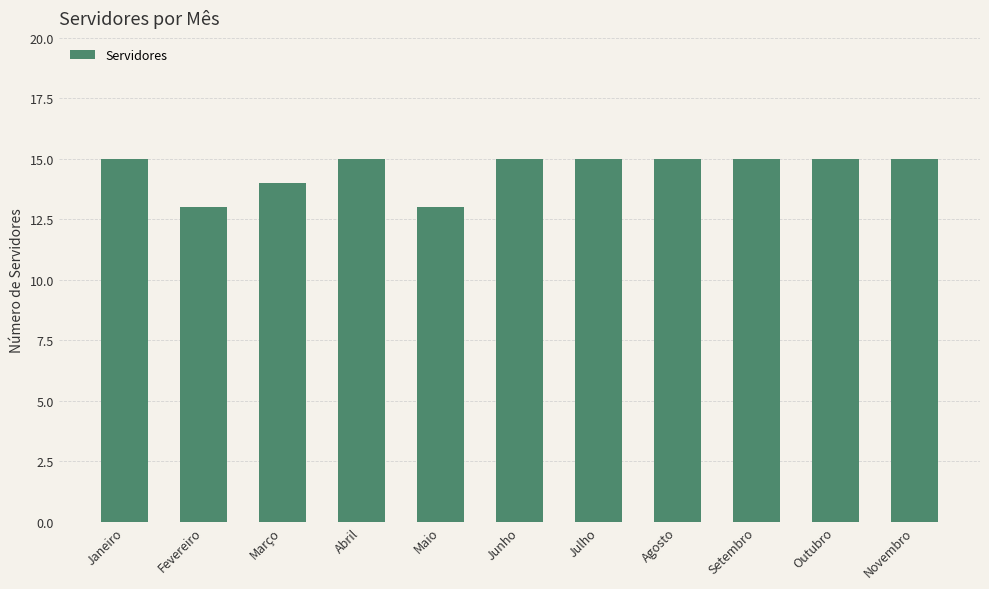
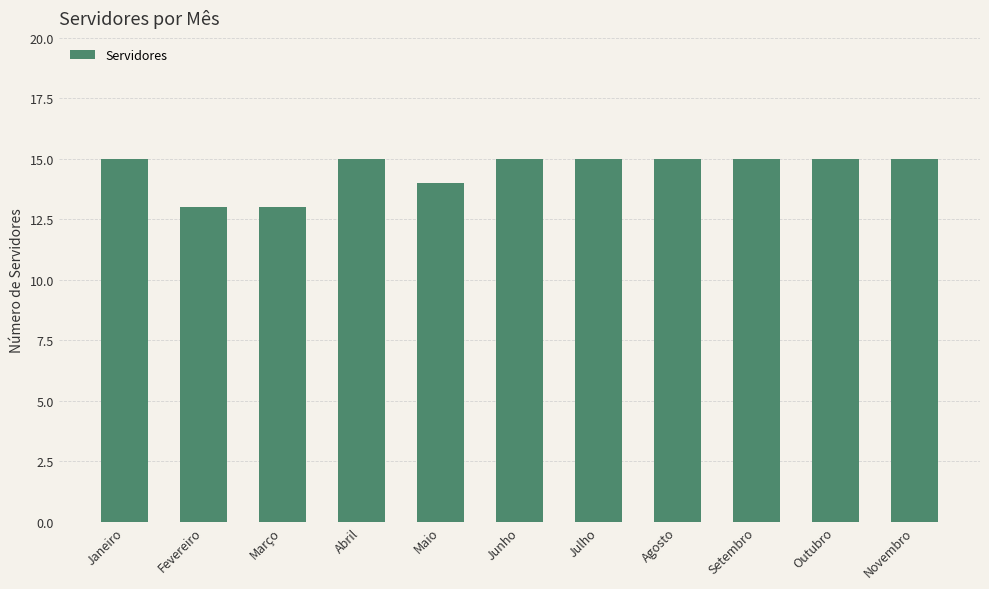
  {
    "Janeiro": 15,
    "Fevereiro": 13,
-   "Março": 14,
+   "Março": 13,
    "Abril": 15,
-   "Maio": 13,
+   "Maio": 14,
    "Junho": 15,
    "Julho": 15,
    "Agosto": 15,
    "Setembro": 15,
    "Outubro": 15,
    "Novembro": 15
  }
